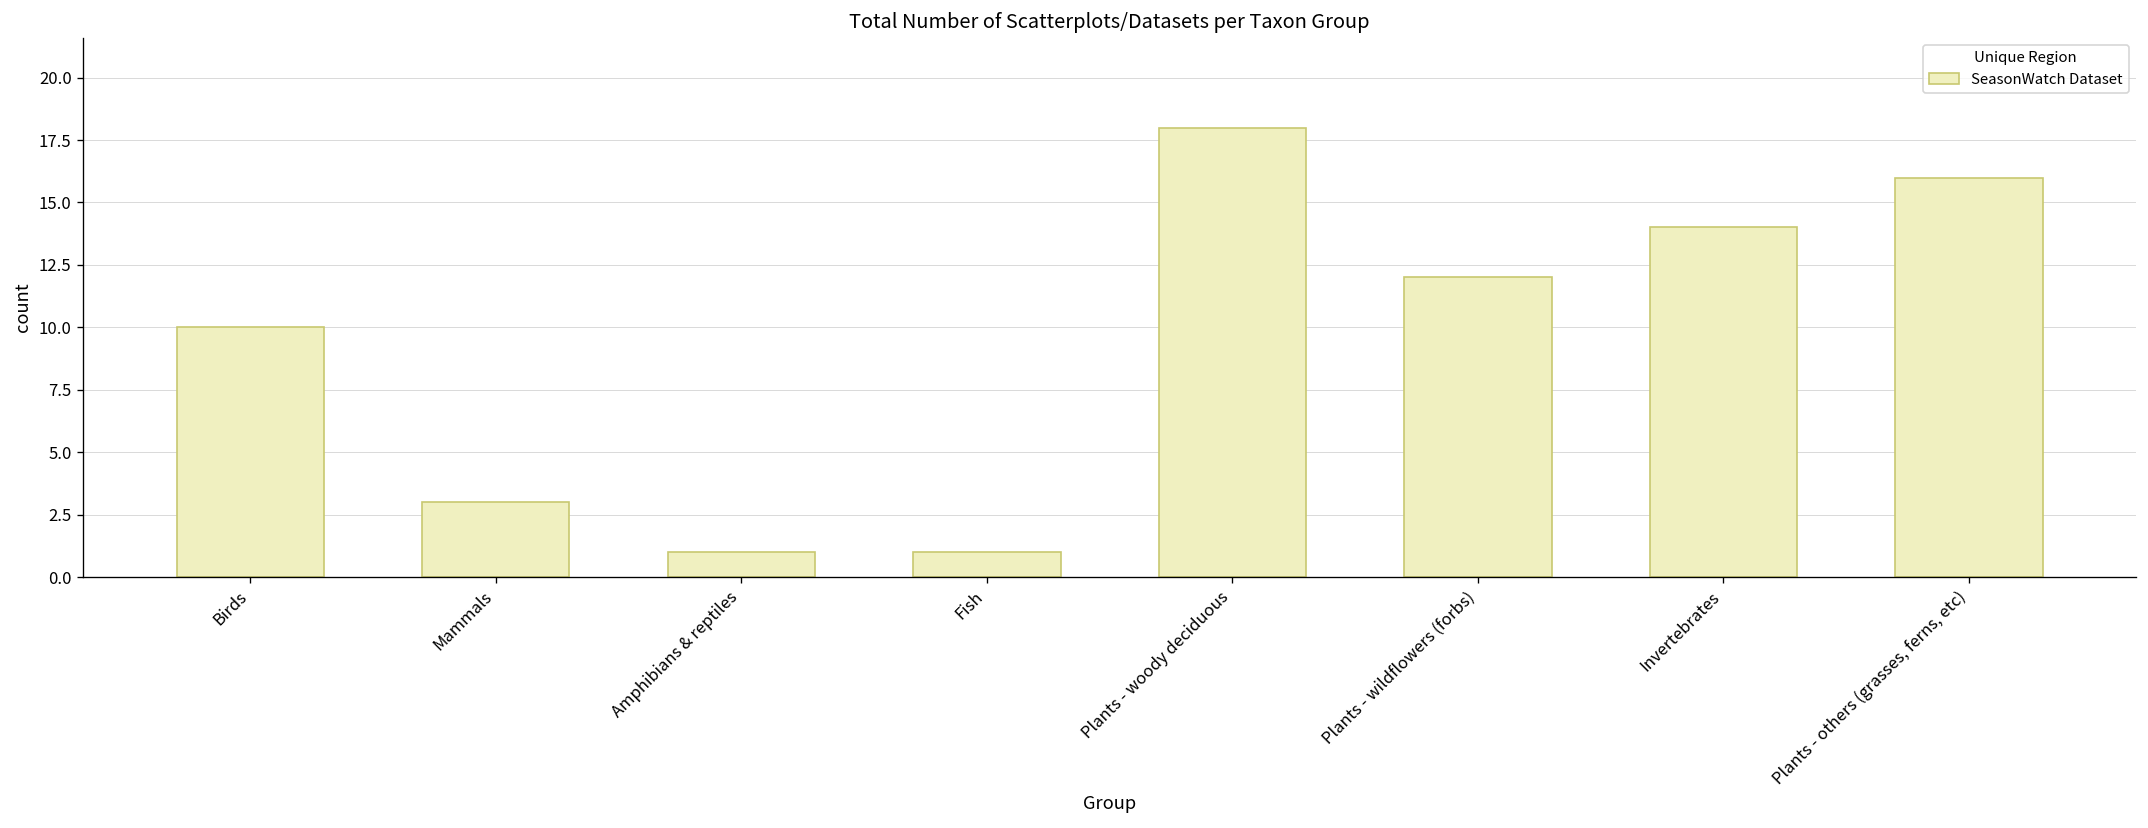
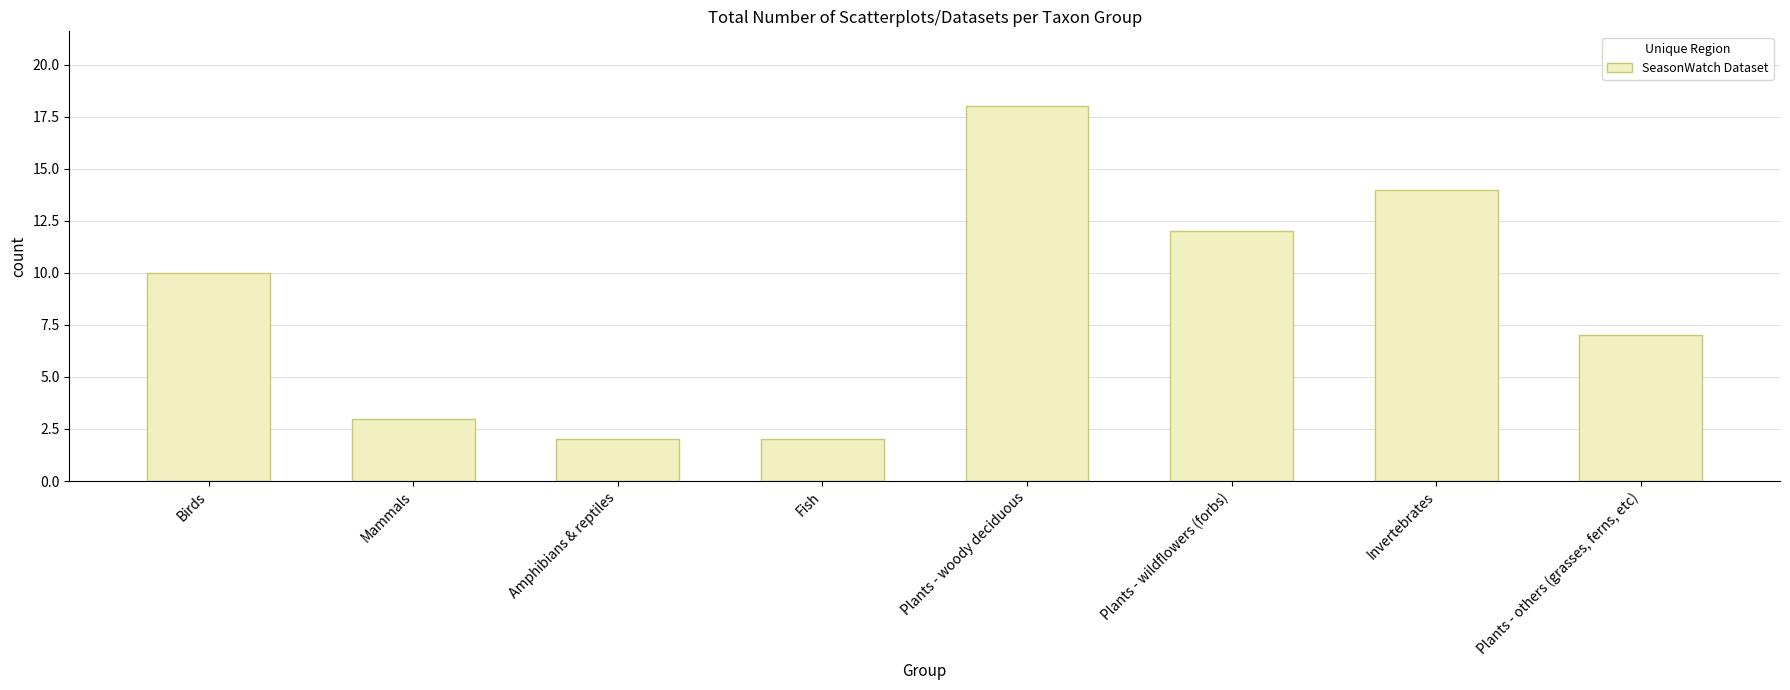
  {
    "Birds": 10,
    "Mammals": 3,
-   "Amphibians & reptiles": 1,
-   "Fish": 1,
+   "Amphibians & reptiles": 2,
+   "Fish": 2,
    "Plants - woody deciduous": 18,
    "Plants - wildflowers (forbs)": 12,
    "Invertebrates": 14,
-   "Plants - others (grasses, ferns, etc)": 16
+   "Plants - others (grasses, ferns, etc)": 7
  }
